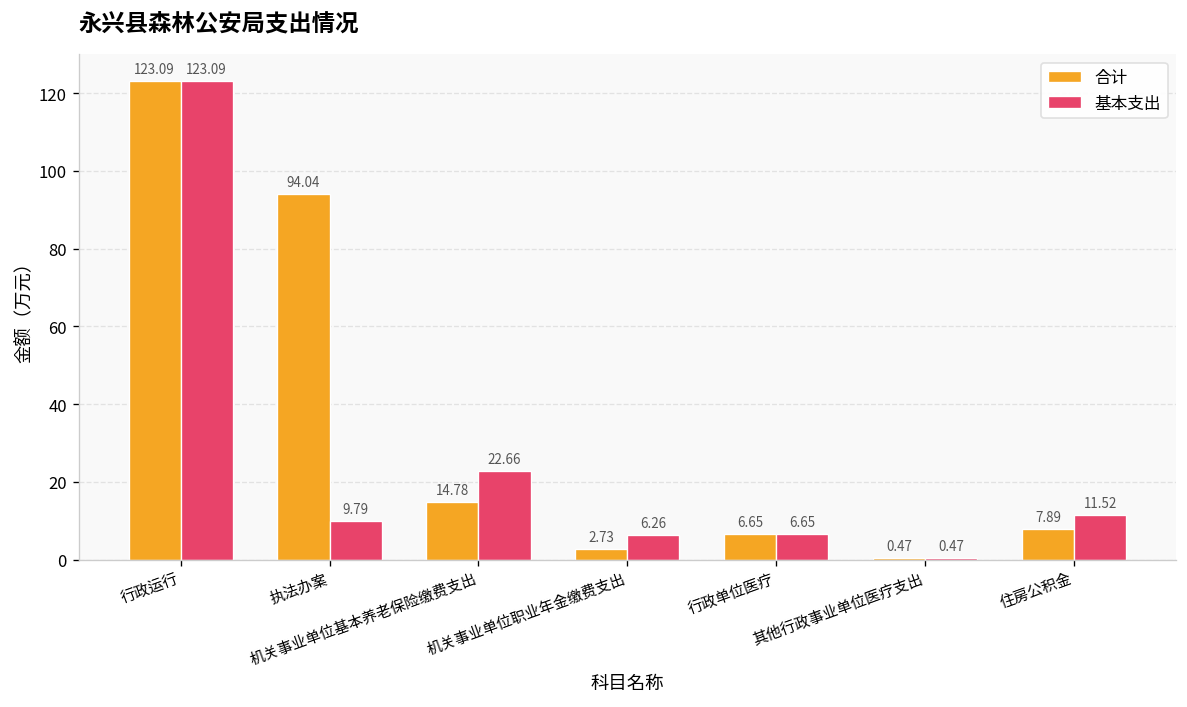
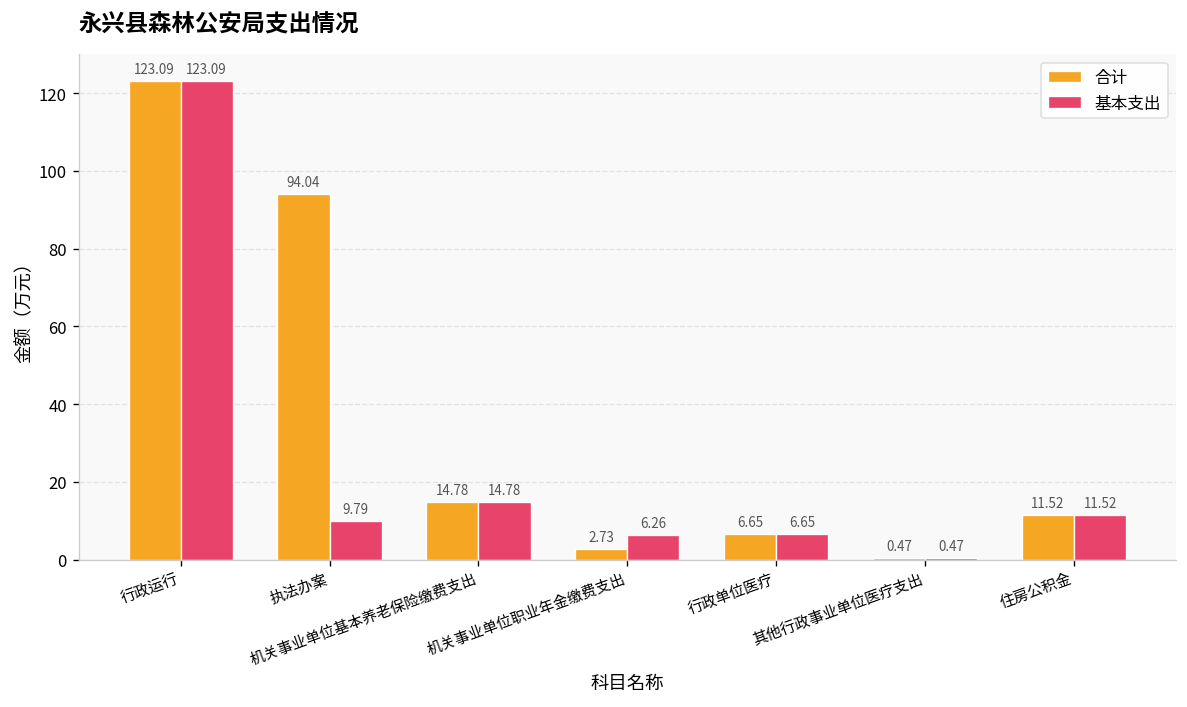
  {
    "合计": {
      "行政运行": 123.09,
      "执法办案": 94.04,
      "机关事业单位基本养老保险缴费支出": 14.78,
      "机关事业单位职业年金缴费支出": 2.73,
      "行政单位医疗": 6.65,
      "其他行政事业单位医疗支出": 0.47,
-     "住房公积金": 7.89
+     "住房公积金": 11.52
    },
    "基本支出": {
      "行政运行": 123.09,
      "执法办案": 9.79,
-     "机关事业单位基本养老保险缴费支出": 22.66,
+     "机关事业单位基本养老保险缴费支出": 14.78,
      "机关事业单位职业年金缴费支出": 6.26,
      "行政单位医疗": 6.65,
      "其他行政事业单位医疗支出": 0.47,
      "住房公积金": 11.52
    }
  }
